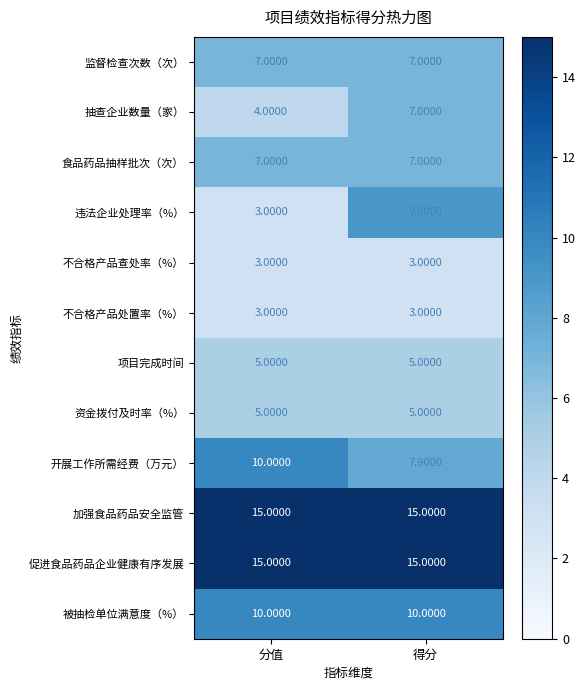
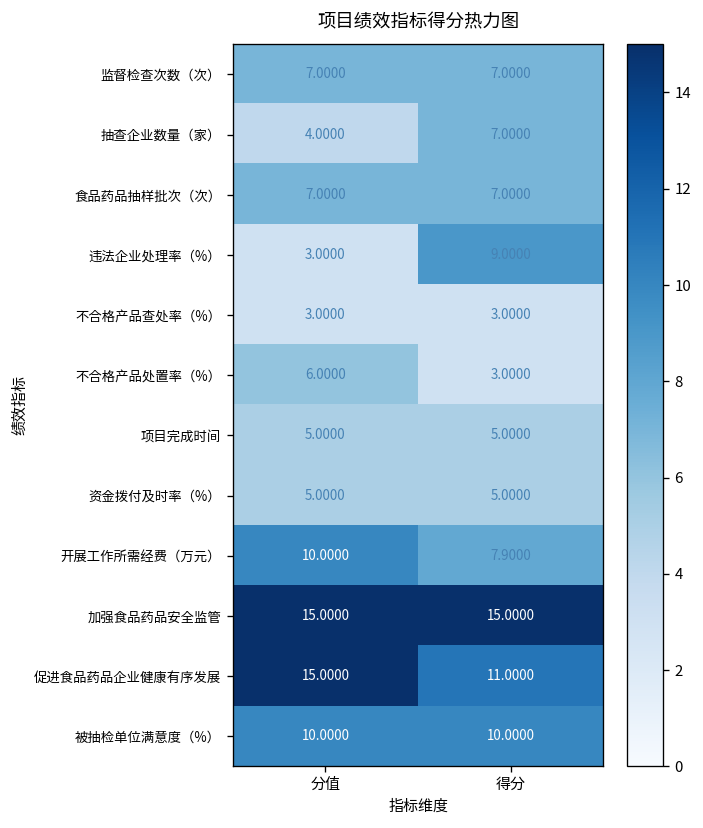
  {
    "监督检查次数（次）": {
      "分值": 7.0000,
      "得分": 7.0000
    },
    "抽查企业数量（家）": {
      "分值": 4.0000,
      "得分": 7.0000
    },
    "食品药品抽样批次（次）": {
      "分值": 7.0000,
      "得分": 7.0000
    },
    "违法企业处理率（%）": {
      "分值": 3.0000
    },
    "不合格产品查处率（%）": {
      "分值": 3.0000,
      "得分": 3.0000
    },
    "不合格产品处置率（%）": {
-     "分值": 3.0000,
+     "分值": 6.0000,
      "得分": 3.0000
    },
    "项目完成时间": {
      "分值": 5.0000,
      "得分": 5.0000
    },
    "资金拨付及时率（%）": {
      "分值": 5.0000,
      "得分": 5.0000
    },
    "开展工作所需经费（万元）": {
      "分值": 10.0000
    },
    "加强食品药品安全监管": {
      "分值": 15.0000,
      "得分": 15.0000
    },
    "促进食品药品企业健康有序发展": {
      "分值": 15.0000,
-     "得分": 15.0000
+     "得分": 11.0000
    },
    "被抽检单位满意度（%）": {
      "分值": 10.0000,
      "得分": 10.0000
    }
  }
